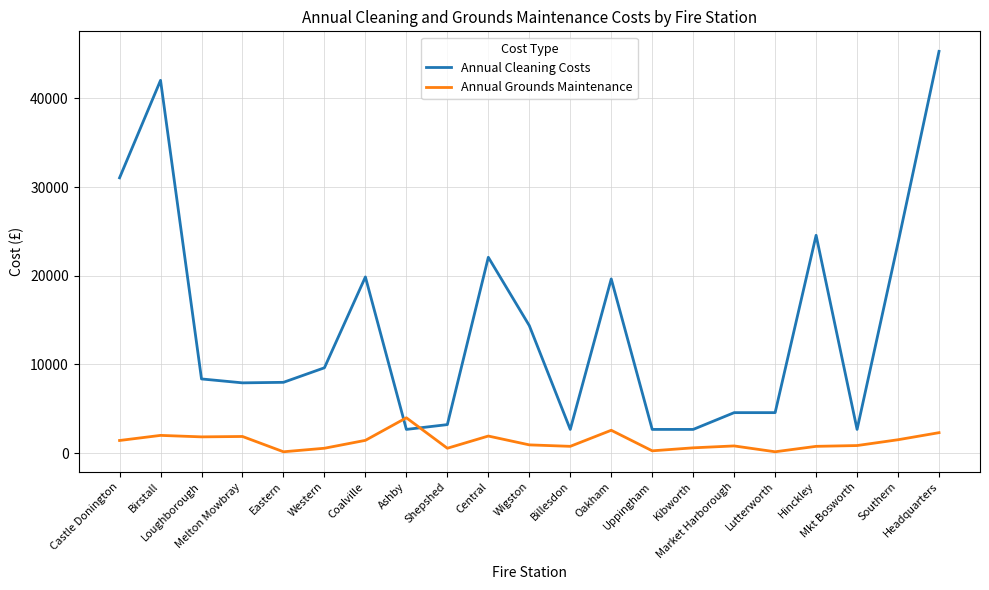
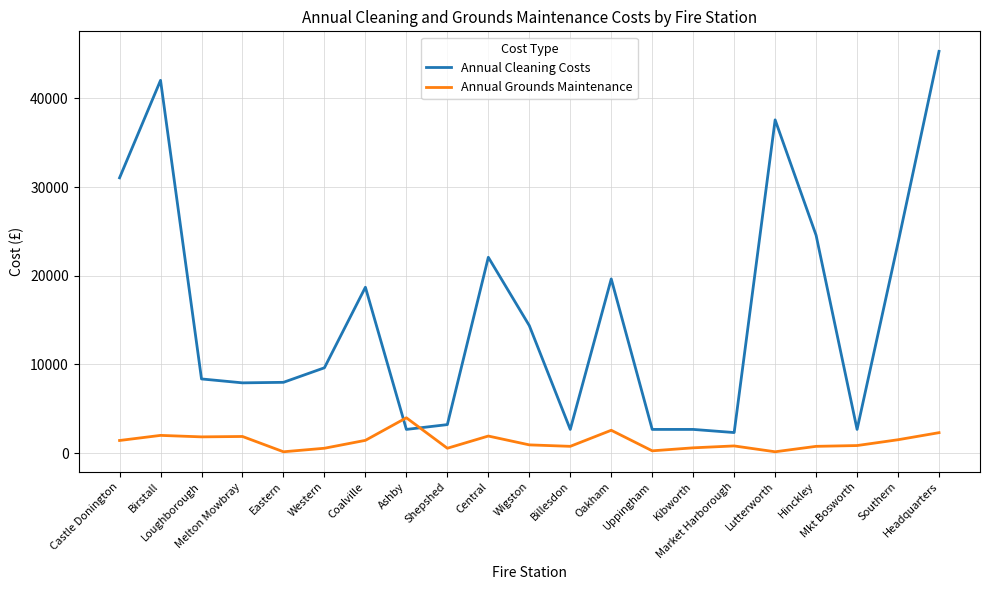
  {
    "Annual Cleaning Costs": {
      "Castle Donington": 31000,
      "Birstall": 42000,
      "Loughborough": 8000,
      "Melton Mowbray": 8000,
      "Eastern": 8000,
      "Western": 10000,
-     "Coalville": 20000,
+     "Coalville": 19000,
      "Ashby": 3000,
      "Shepshed": 3000,
      "Central": 22000,
      "Wigston": 14000,
      "Billesdon": 3000,
      "Oakham": 20000,
      "Uppingham": 3000,
      "Kibworth": 3000,
-     "Market Harborough": 5000,
-     "Lutterworth": 5000,
+     "Market Harborough": 2000,
+     "Lutterworth": 38000,
      "Hinckley": 25000,
      "Mkt Bosworth": 3000,
      "Southern": 24000,
      "Headquarters": 45000
    },
    "Annual Grounds Maintenance": {
      "Castle Donington": 1000,
      "Birstall": 2000,
      "Loughborough": 2000,
      "Melton Mowbray": 2000,
      "Eastern": 0,
      "Western": 1000,
      "Coalville": 1000,
      "Ashby": 4000,
      "Shepshed": 1000,
      "Central": 2000,
      "Wigston": 1000,
      "Billesdon": 1000,
      "Oakham": 3000,
      "Uppingham": 0,
      "Kibworth": 1000,
      "Market Harborough": 1000,
      "Lutterworth": 0,
      "Hinckley": 1000,
      "Mkt Bosworth": 1000,
      "Southern": 2000,
      "Headquarters": 2000
    }
  }
